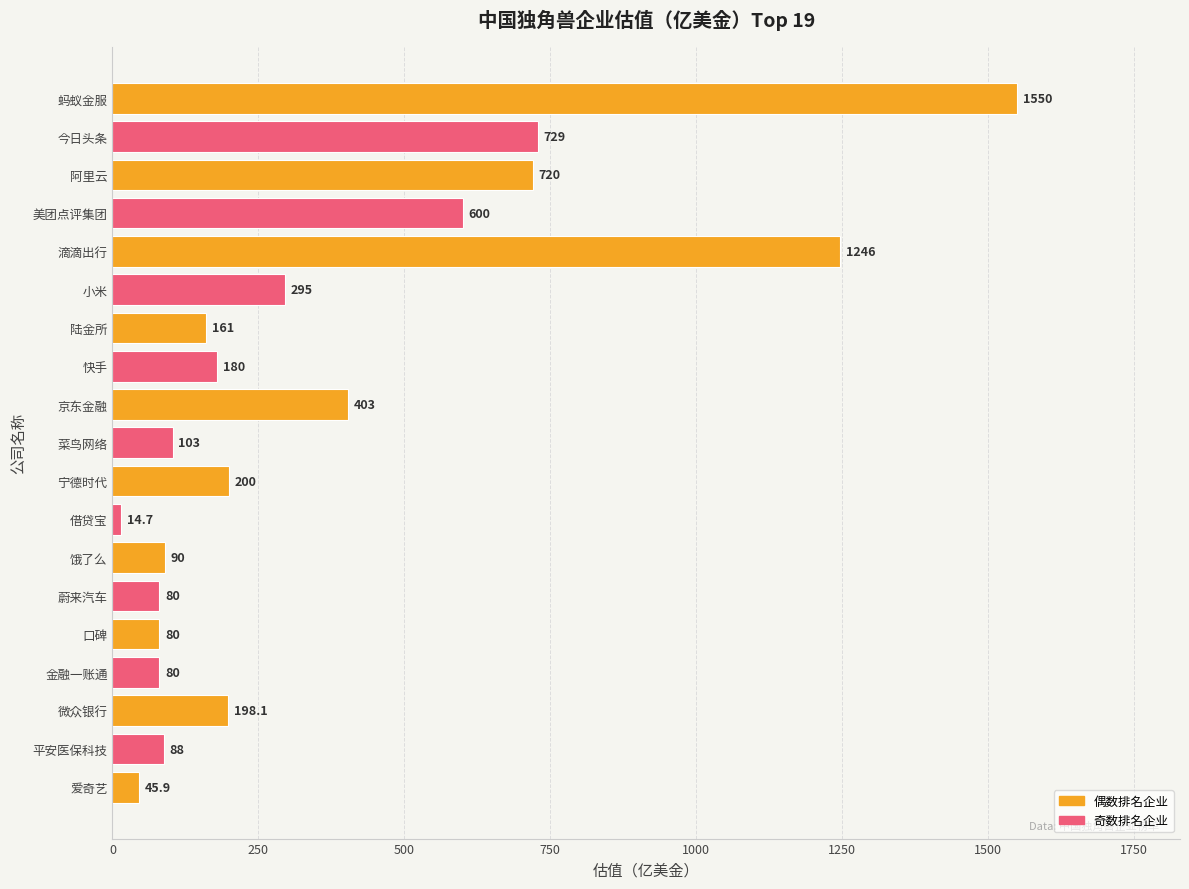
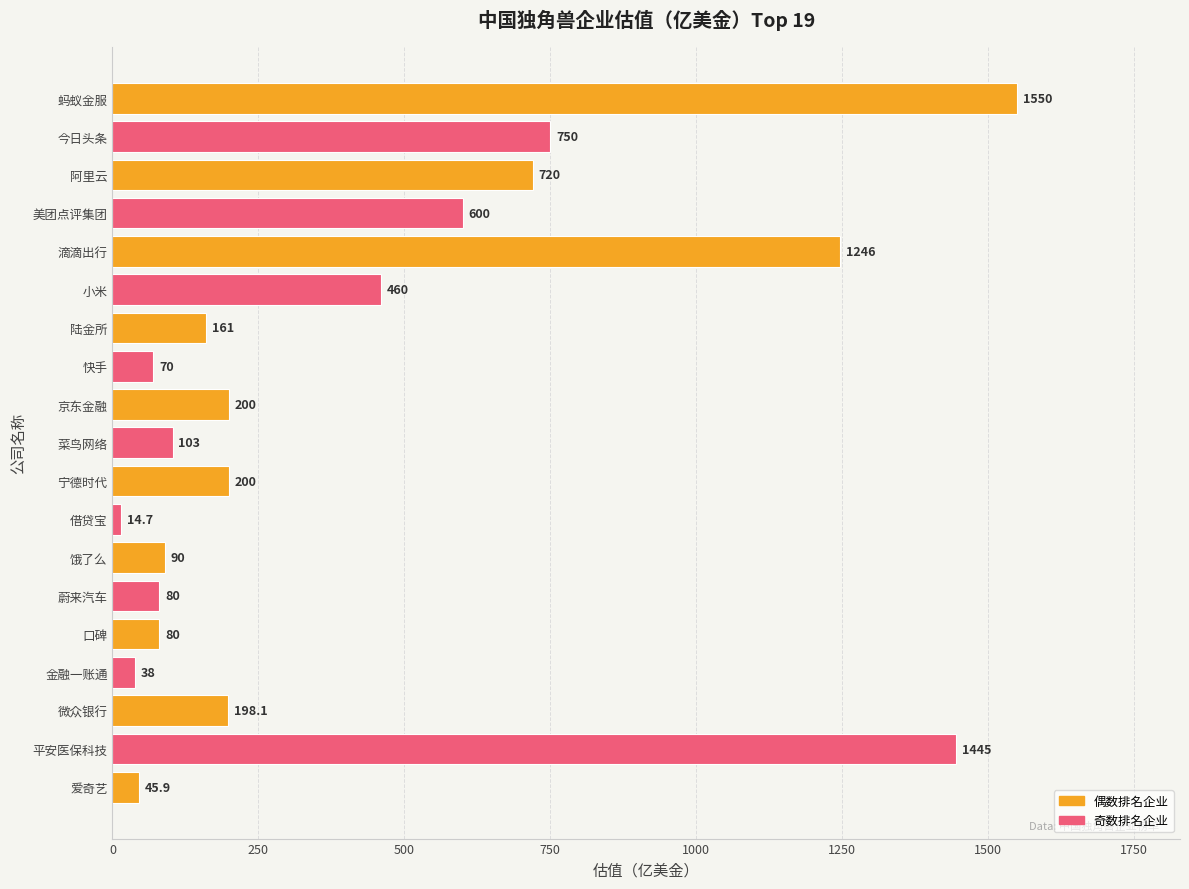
  {
    "蚂蚁金服": 1550,
-   "今日头条": 729,
+   "今日头条": 750,
    "阿里云": 720,
    "美团点评集团": 600,
    "滴滴出行": 1246,
-   "小米": 295,
+   "小米": 460,
    "陆金所": 161,
-   "快手": 180,
-   "京东金融": 403,
+   "快手": 70,
+   "京东金融": 200,
    "菜鸟网络": 103,
    "宁德时代": 200,
    "借贷宝": 14.7,
    "饿了么": 90,
    "蔚来汽车": 80,
    "口碑": 80,
-   "金融一账通": 80,
+   "金融一账通": 38,
    "微众银行": 198.1,
-   "平安医保科技": 88,
+   "平安医保科技": 1445,
    "爱奇艺": 45.9
  }
